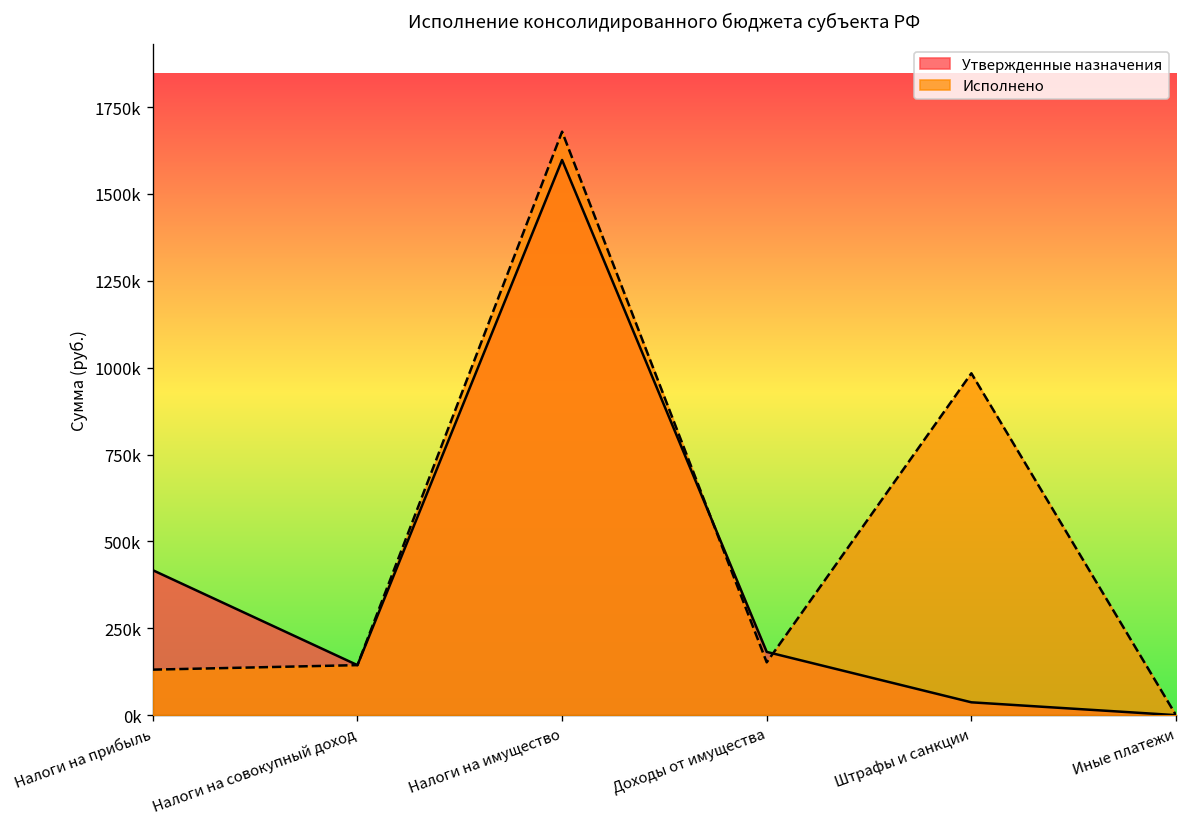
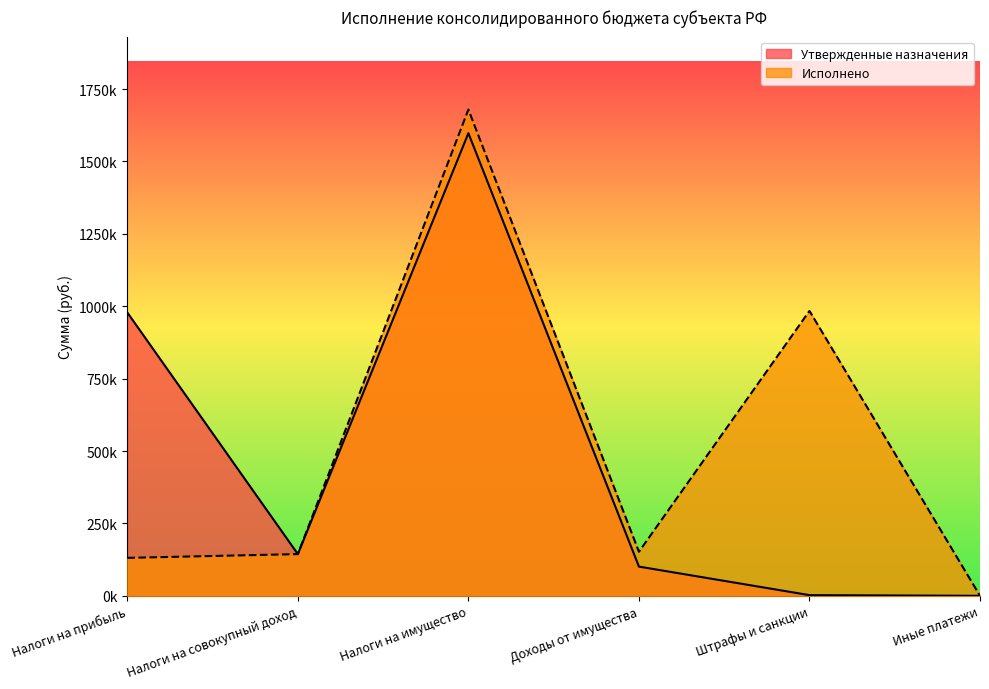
  {
    "Утвержденные назначения": {
-     "Налоги на прибыль": 420000,
+     "Налоги на прибыль": 980000,
      "Налоги на имущество": 1600000,
-     "Доходы от имущества": 180000,
-     "Штрафы и санкции": 40000
+     "Доходы от имущества": 100000,
+     "Штрафы и санкции": 0
    },
    "Исполнено": {
      "Налоги на прибыль": 130000,
      "Налоги на имущество": 1680000,
      "Доходы от имущества": 150000,
      "Штрафы и санкции": 980000
    }
  }
